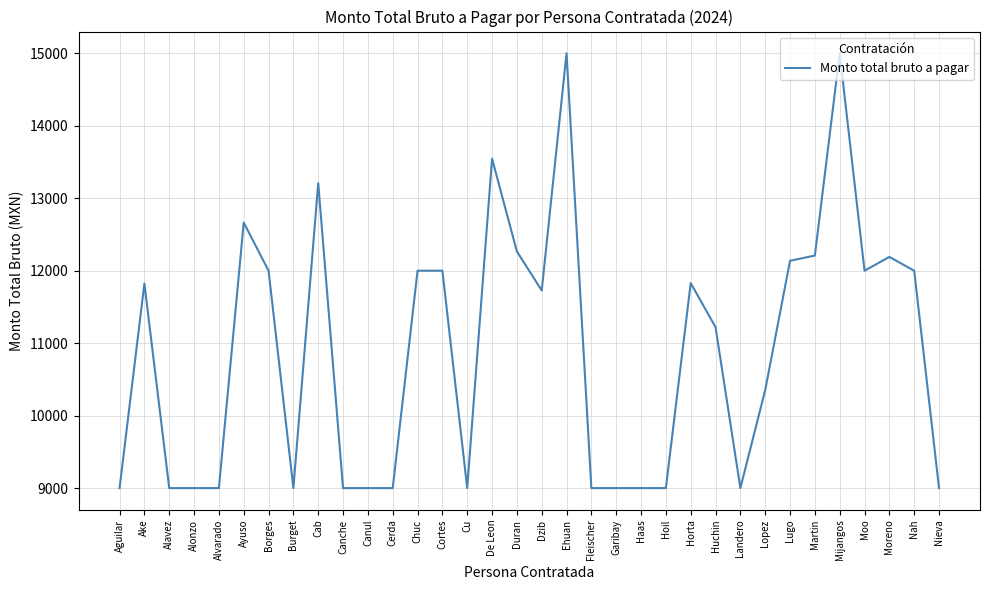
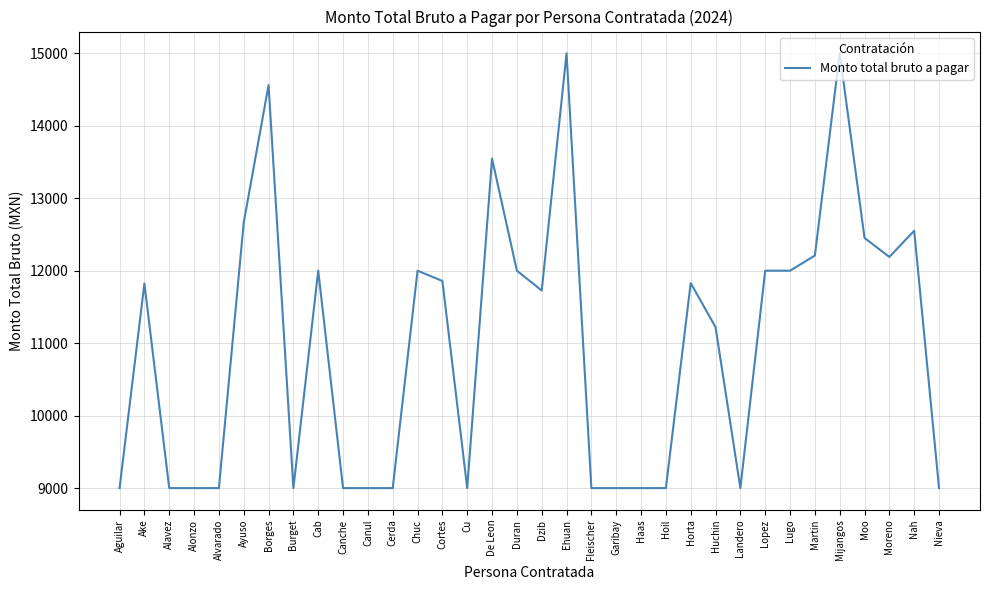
  {
    "Aguilar": 9000,
    "Ake": 11800,
    "Alavez": 9000,
    "Alonzo": 9000,
    "Alvarado": 9000,
    "Ayuso": 12700,
-   "Borges": 12000,
+   "Borges": 14600,
    "Burget": 9000,
-   "Cab": 13200,
+   "Cab": 12000,
    "Canche": 9000,
    "Canul": 9000,
    "Cerda": 9000,
    "Chuc": 12000,
-   "Cortes": 12000,
+   "Cortes": 11900,
    "Cu": 9000,
    "De Leon": 13500,
-   "Duran": 12300,
+   "Duran": 12000,
    "Dzib": 11700,
    "Ehuan": 15000,
    "Fleischer": 9000,
    "Garibay": 9000,
    "Haas": 9000,
    "Hoil": 9000,
    "Horta": 11800,
    "Huchin": 11200,
    "Landero": 9000,
-   "Lopez": 10400,
-   "Lugo": 12100,
+   "Lopez": 12000,
+   "Lugo": 12000,
    "Martin": 12200,
-   "Moo": 12000,
+   "Moo": 12500,
    "Moreno": 12200,
-   "Nah": 12000,
+   "Nah": 12600,
    "Nieva": 9000
  }
